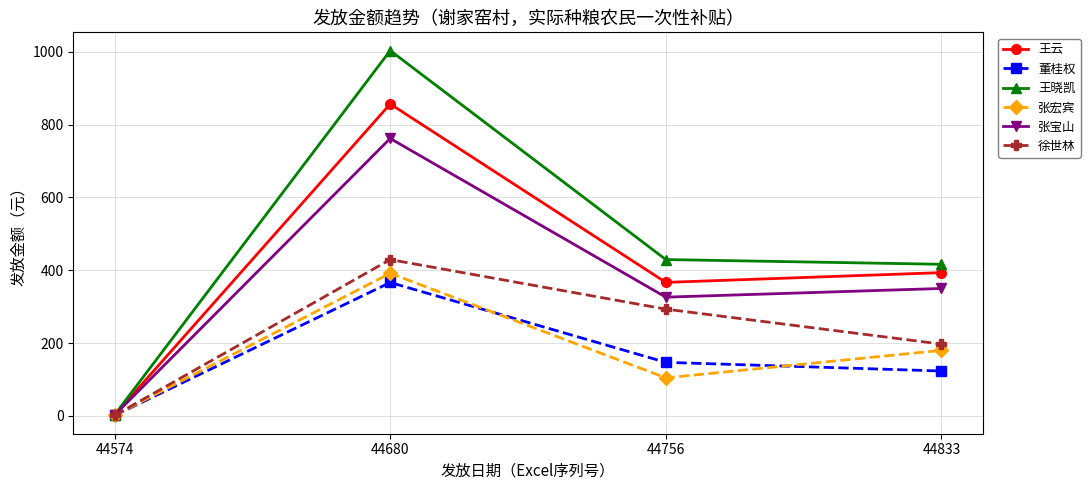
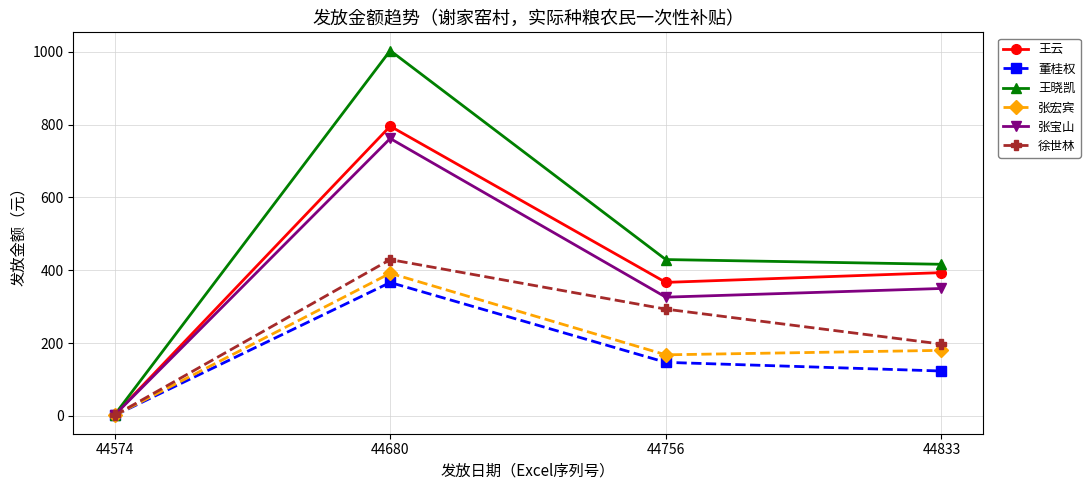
  {
    "王云": {
-     "44680": 860,
+     "44680": 800,
      "44756": 370,
      "44833": 390
    },
    "董桂权": {
      "44680": 370,
      "44756": 150,
      "44833": 120
    },
    "王晓凯": {
      "44680": 1000,
      "44756": 430,
      "44833": 420
    },
    "张宏宾": {
      "44680": 390,
-     "44756": 100,
+     "44756": 170,
      "44833": 180
    },
    "张宝山": {
      "44680": 760,
      "44756": 330,
      "44833": 350
    },
    "徐世林": {
      "44680": 430,
      "44756": 290,
      "44833": 200
    }
  }
